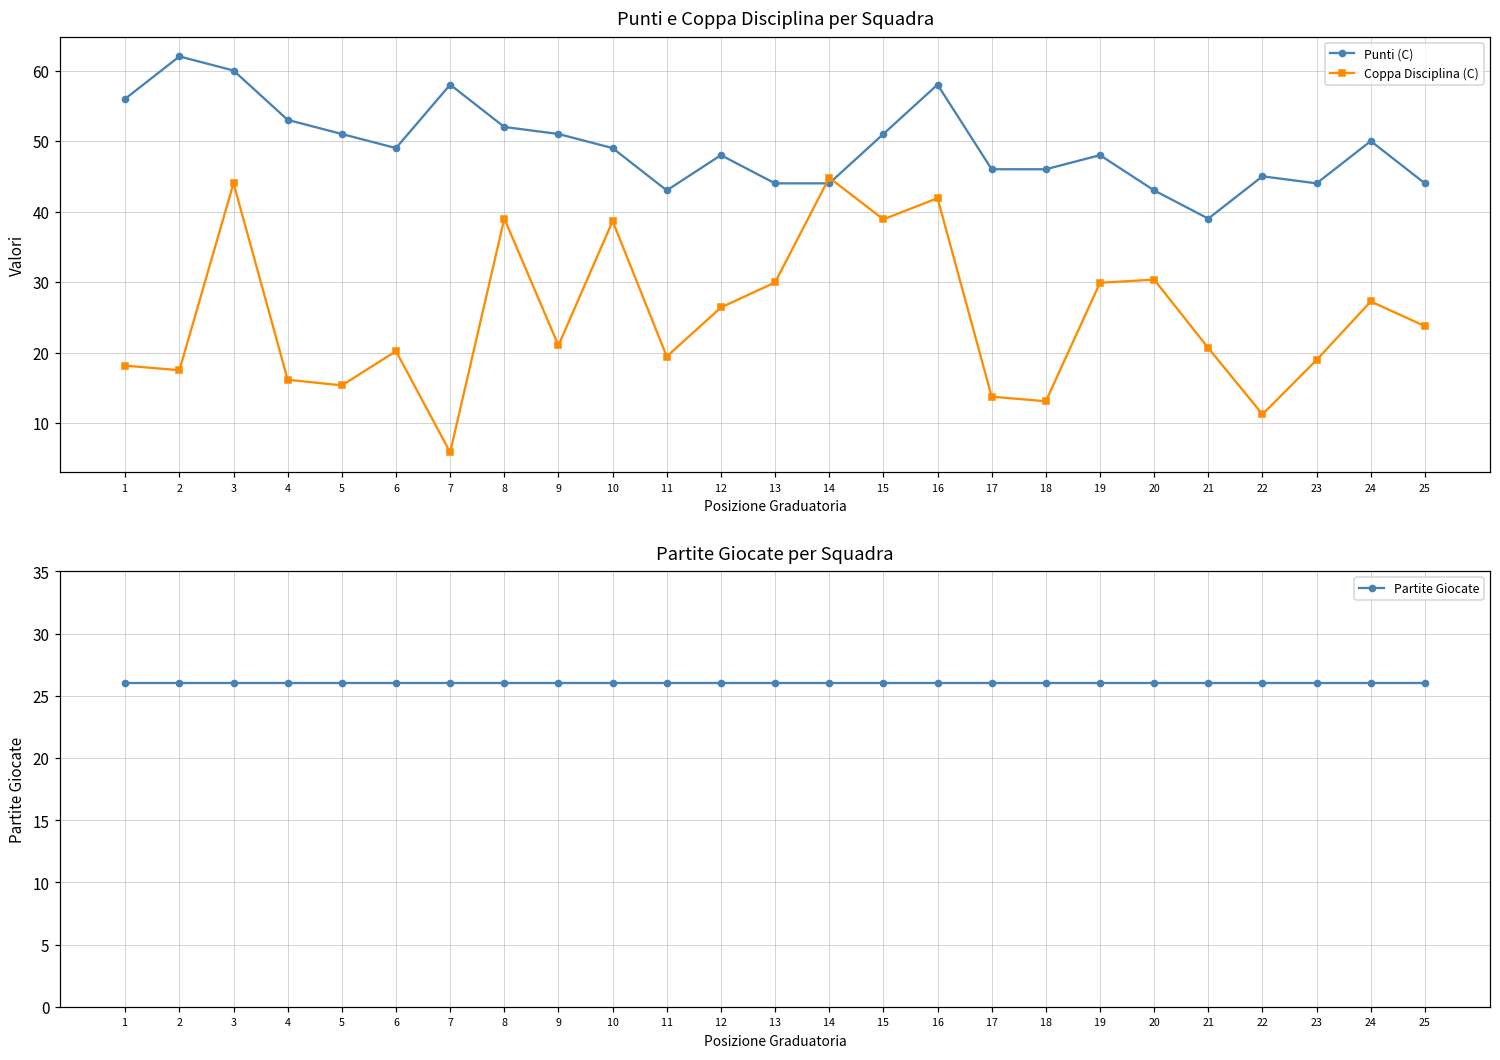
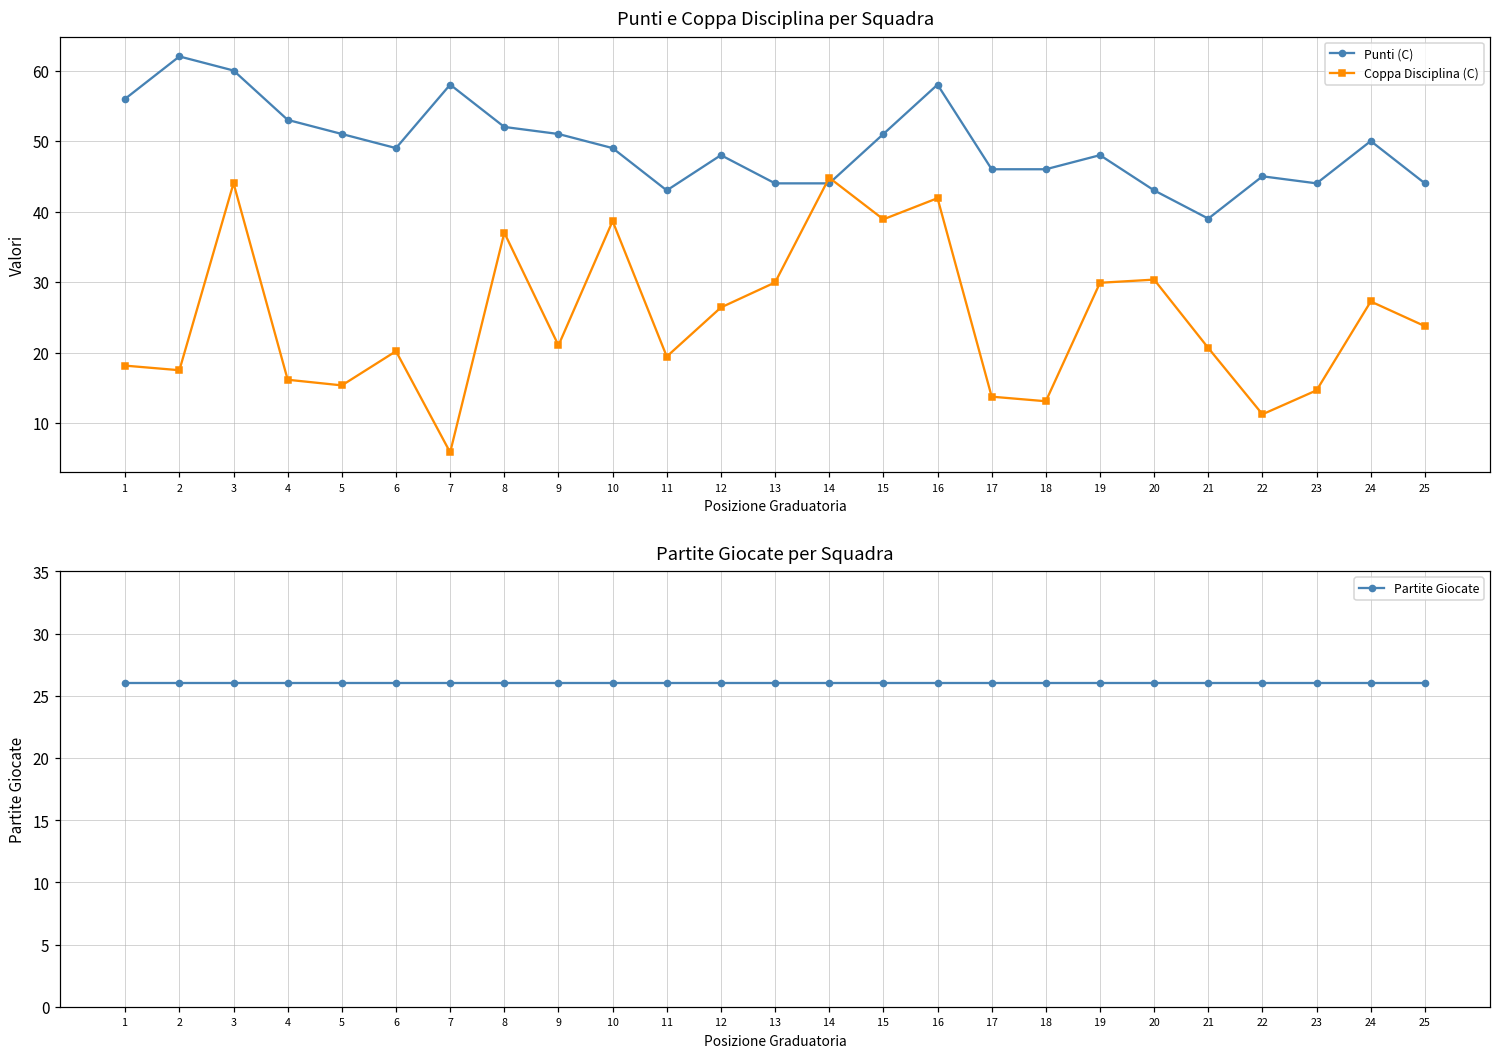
  {
    "Punti e Coppa Disciplina per Squadra": {
      "Punti (C)": {
        "1": 56,
        "2": 62,
        "3": 60,
        "4": 53,
        "5": 51,
        "6": 49,
        "7": 58,
        "8": 52,
        "9": 51,
        "10": 49,
        "11": 43,
        "12": 48,
        "13": 44,
        "14": 44,
        "15": 51,
        "16": 58,
        "17": 46,
        "18": 46,
        "19": 48,
        "20": 43,
        "21": 39,
        "22": 45,
        "23": 44,
        "24": 50,
        "25": 44
      },
      "Coppa Disciplina (C)": {
        "1": 18,
        "2": 18,
        "3": 44,
        "4": 16,
        "5": 15,
        "6": 20,
        "7": 6,
-       "8": 39,
+       "8": 37,
        "9": 21,
        "10": 39,
        "11": 19,
        "12": 26,
        "13": 30,
        "14": 45,
        "15": 39,
        "16": 42,
        "17": 14,
        "18": 13,
        "19": 30,
        "20": 30,
        "21": 21,
        "22": 11,
-       "23": 19,
+       "23": 15,
        "24": 27,
        "25": 24
      }
    },
    "Partite Giocate per Squadra": {
      "1": 26.0,
      "2": 26.0,
      "3": 26.0,
      "4": 26.0,
      "5": 26.0,
      "6": 26.0,
      "7": 26.0,
      "8": 26.0,
      "9": 26.0,
      "10": 26.0,
      "11": 26.0,
      "12": 26.0,
      "13": 26.0,
      "14": 26.0,
      "15": 26.0,
      "16": 26.0,
      "17": 26.0,
      "18": 26.0,
      "19": 26.0,
      "20": 26.0,
      "21": 26.0,
      "22": 26.0,
      "23": 26.0,
      "24": 26.0,
      "25": 26.0
    }
  }
